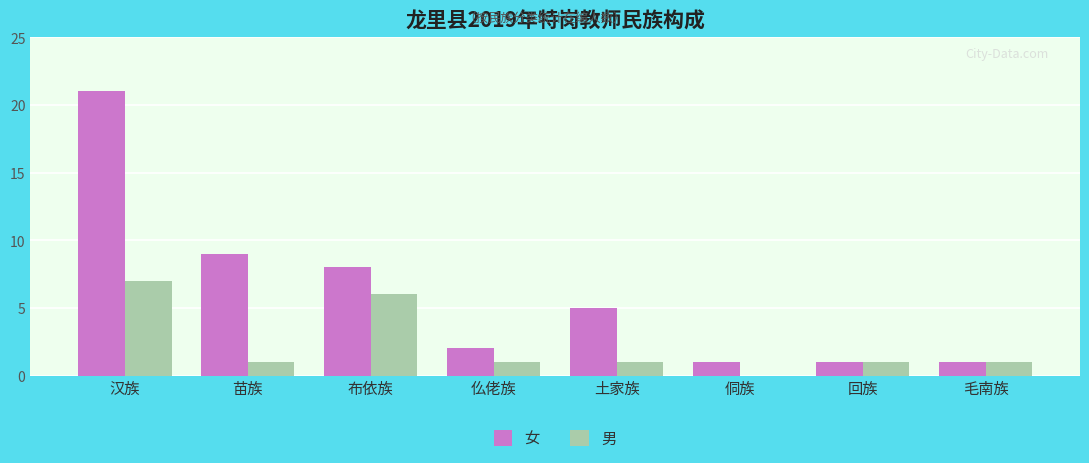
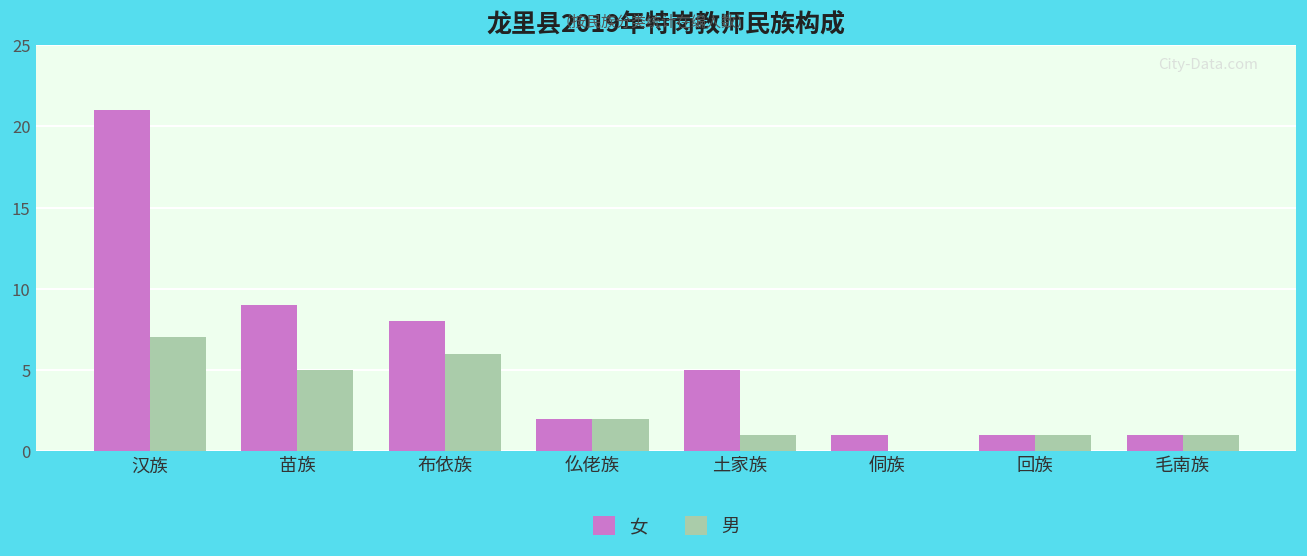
  {
    "女": {
      "汉族": 21,
      "苗族": 9,
      "布依族": 8,
      "仫佬族": 2,
      "土家族": 5,
      "侗族": 1,
      "回族": 1,
      "毛南族": 1
    },
    "男": {
      "汉族": 7,
-     "苗族": 1,
+     "苗族": 5,
      "布依族": 6,
-     "仫佬族": 1,
+     "仫佬族": 2,
      "土家族": 1,
      "侗族": 0,
      "回族": 1,
      "毛南族": 1
    }
  }
